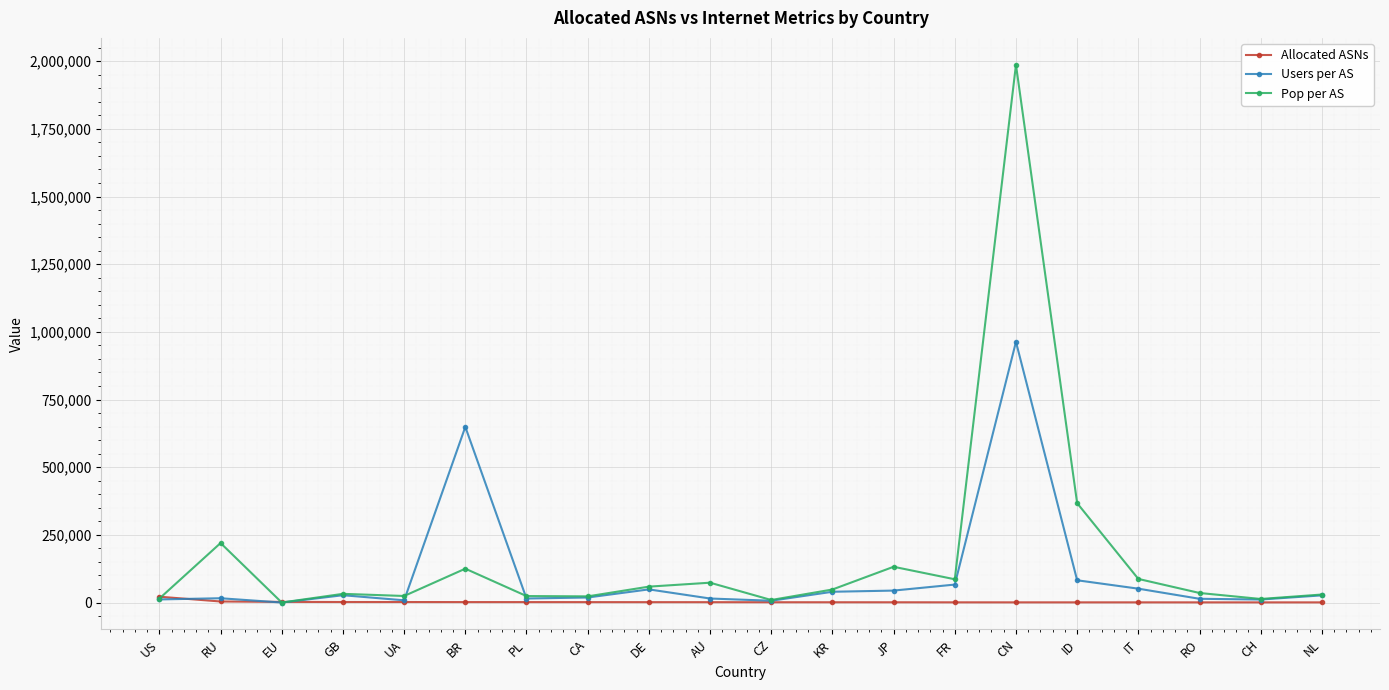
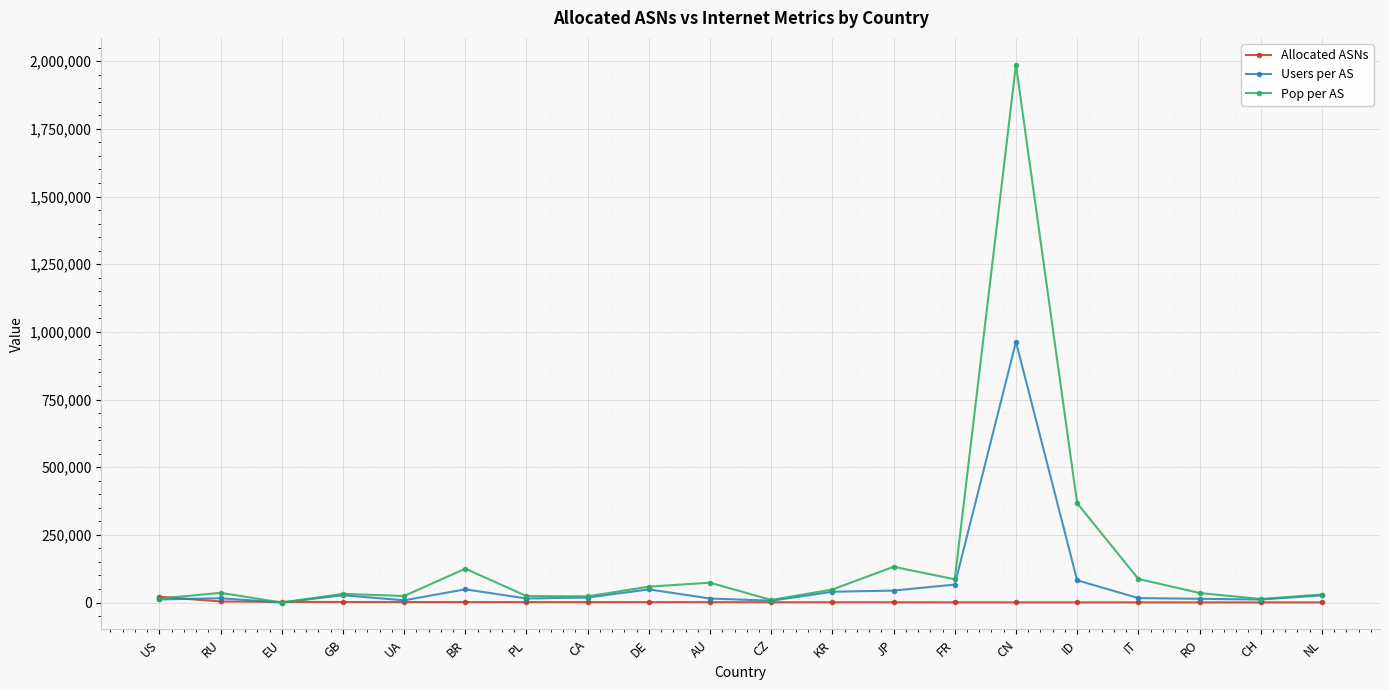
  {
    "Allocated ASNs": {
      "RU": "0",
      "GB": "0",
      "BR": "0",
      "PL": "0",
      "CA": "0",
      "DE": "0",
      "AU": "0",
      "KR": "0",
      "JP": "0",
      "FR": "0",
      "CN": "0",
      "ID": "0",
      "IT": "0",
      "RO": "0",
      "CH": "0",
      "NL": "0"
    },
    "Users per AS": {
      "RU": "20,000",
-     "BR": "650,000",
+     "BR": "50,000",
      "DE": "50,000",
      "AU": "10,000",
      "JP": "40,000",
      "FR": "70,000",
      "CN": "960,000",
      "ID": "80,000",
-     "IT": "50,000",
+     "IT": "20,000",
      "RO": "10,000"
    },
    "Pop per AS": {
-     "RU": "220,000",
+     "RU": "40,000",
      "UA": "20,000",
      "BR": "130,000",
      "DE": "60,000",
      "AU": "70,000",
      "JP": "130,000",
      "FR": "90,000",
      "CN": "1,990,000",
      "ID": "370,000",
      "IT": "90,000",
      "RO": "40,000"
    }
  }
